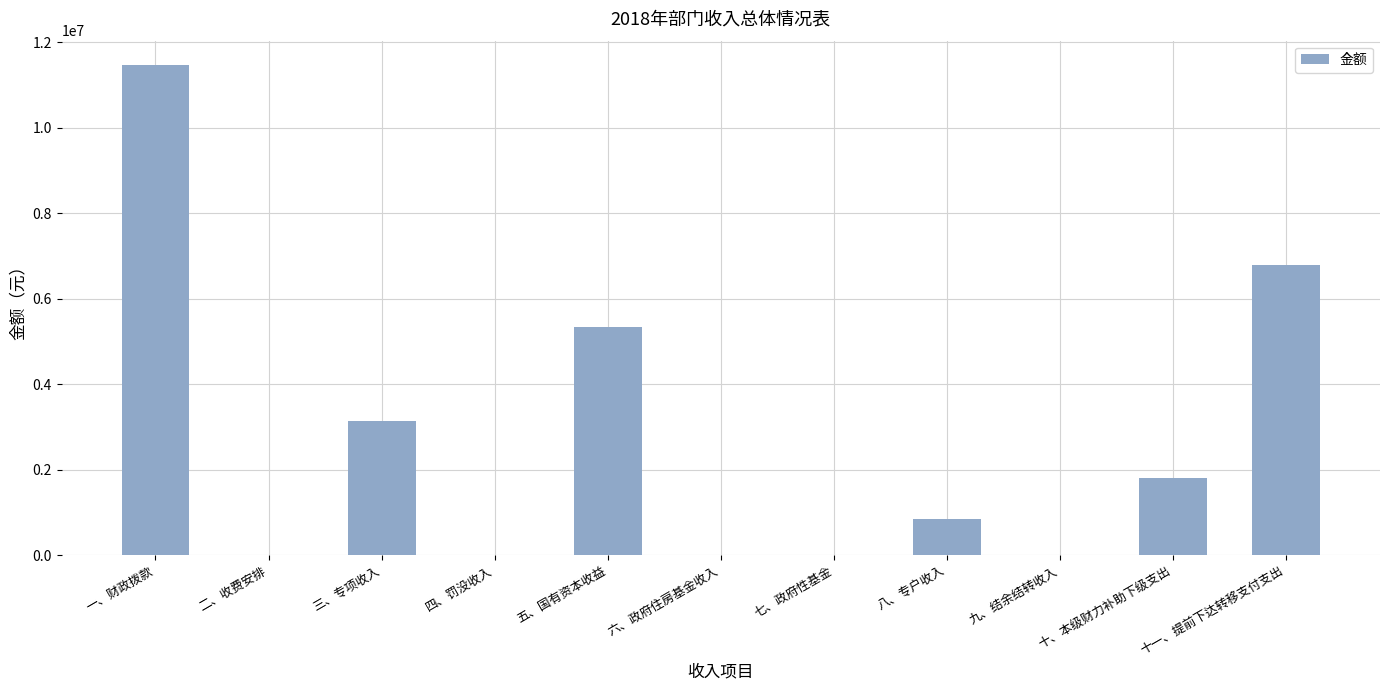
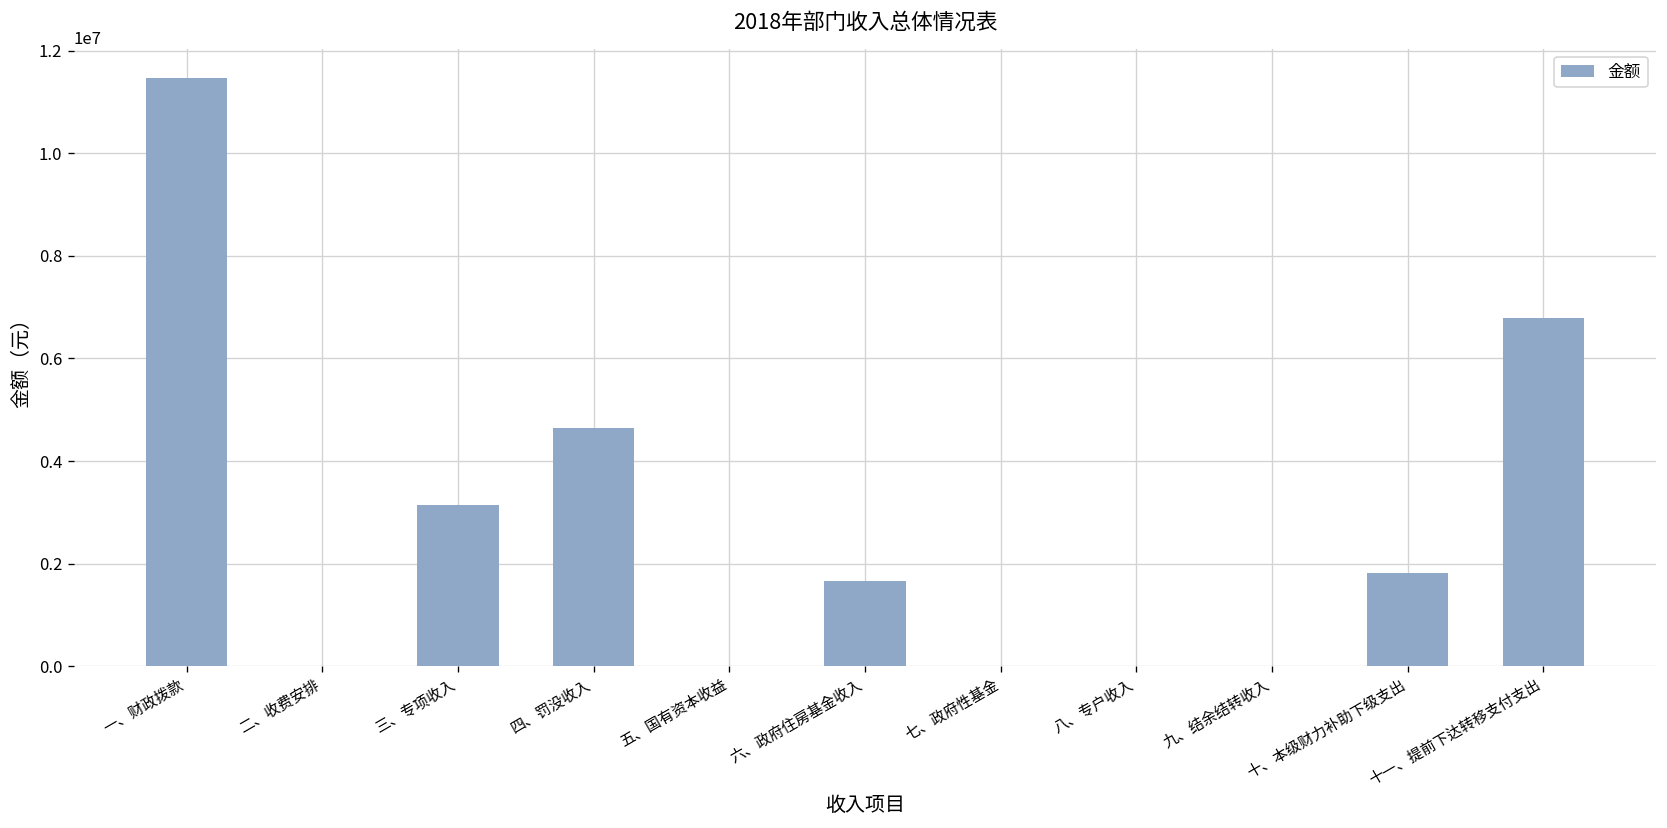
  {
    "一、财政拨款": 11500000,
    "二、收费安排": 0,
    "三、专项收入": 3100000,
-   "四、罚没收入": 0,
-   "五、国有资本收益": 5300000,
-   "六、政府住房基金收入": 0,
+   "四、罚没收入": 4600000,
+   "五、国有资本收益": 0,
+   "六、政府住房基金收入": 1700000,
    "七、政府性基金": 0,
-   "八、专户收入": 800000,
+   "八、专户收入": 0,
    "九、结余结转收入": 0,
    "十、本级财力补助下级支出": 1800000,
    "十一、提前下达转移支付支出": 6800000
  }
